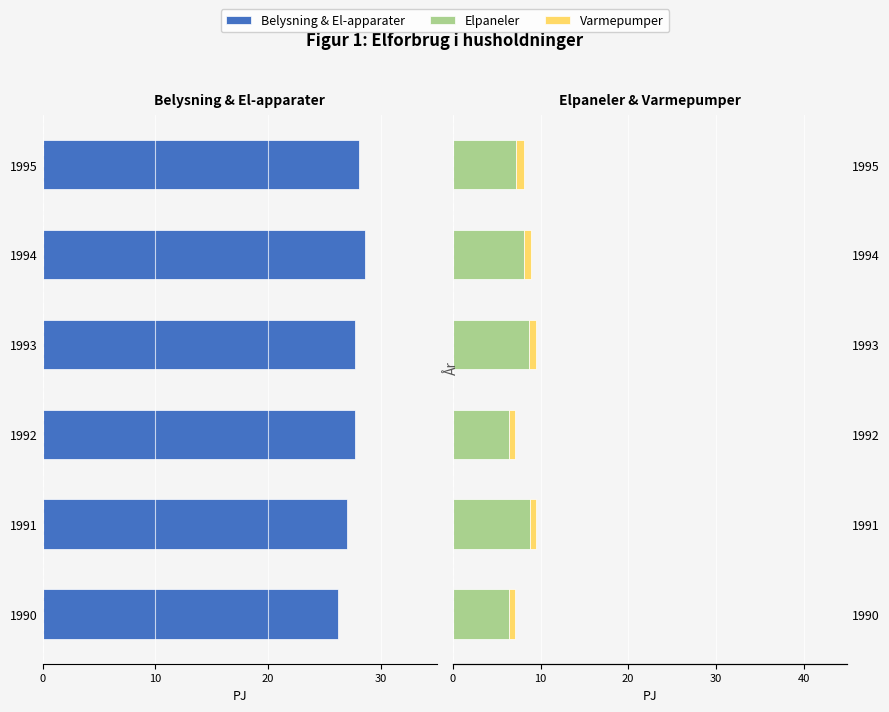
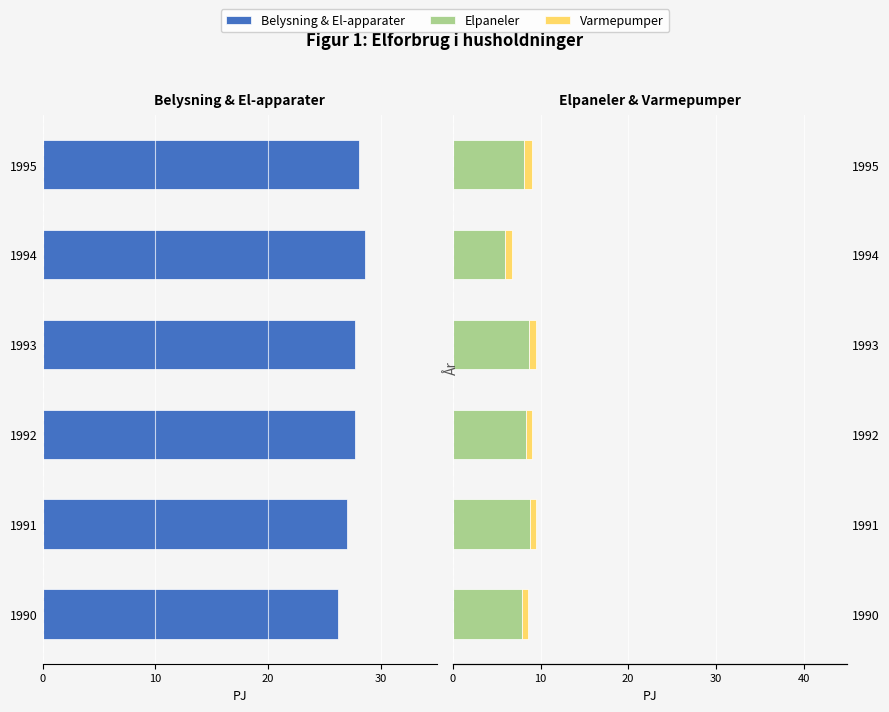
  {
    "Elpaneler & Varmepumper": {
      "Elpaneler": {
-       "1995": 7,
-       "1994": 8,
+       "1995": 8,
+       "1994": 6,
        "1993": 9,
-       "1992": 6,
+       "1992": 8,
        "1991": 9,
-       "1990": 6
+       "1990": 8
      },
      "Varmepumper": {
        "1995": 1,
        "1994": 1,
        "1993": 1,
        "1992": 1,
        "1991": 1,
        "1990": 1
      }
    }
  }
